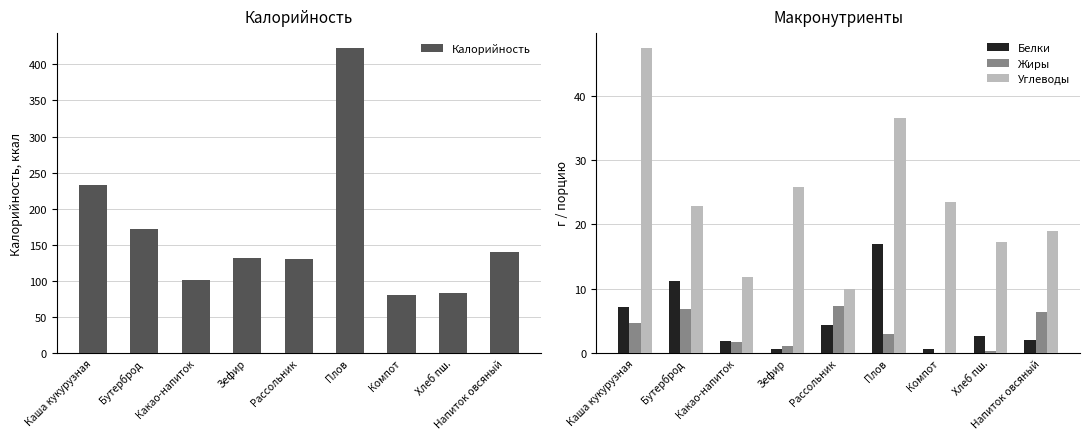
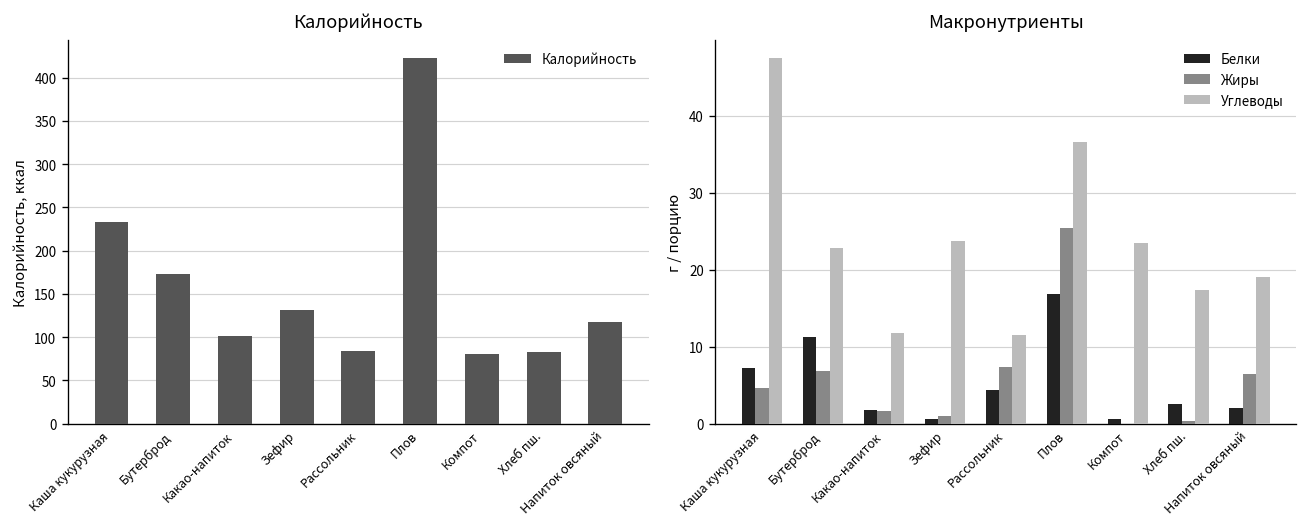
  {
    "Калорийность": {
      "Каша кукурузная": 230,
      "Бутерброд": 170,
      "Какао-напиток": 100,
      "Зефир": 130,
-     "Рассольник": 130,
+     "Рассольник": 80,
      "Плов": 420,
      "Компот": 80,
      "Хлеб пш.": 80,
-     "Напиток овсяный": 140
+     "Напиток овсяный": 120
    },
    "Макронутриенты": {
      "Белки": {
        "Каша кукурузная": 7,
        "Бутерброд": 11,
        "Какао-напиток": 2,
        "Зефир": 1,
        "Рассольник": 4,
        "Плов": 17,
        "Компот": 1,
        "Хлеб пш.": 3,
        "Напиток овсяный": 2
      },
      "Жиры": {
        "Каша кукурузная": 5,
        "Бутерброд": 7,
        "Какао-напиток": 2,
        "Зефир": 1,
        "Рассольник": 7,
-       "Плов": 3,
+       "Плов": 25,
        "Компот": 0,
        "Напиток овсяный": 6
      },
      "Углеводы": {
        "Каша кукурузная": 47,
        "Бутерброд": 23,
        "Какао-напиток": 12,
-       "Зефир": 26,
-       "Рассольник": 10,
+       "Зефир": 24,
+       "Рассольник": 12,
        "Плов": 37,
        "Компот": 23,
        "Хлеб пш.": 17,
        "Напиток овсяный": 19
      }
    }
  }
